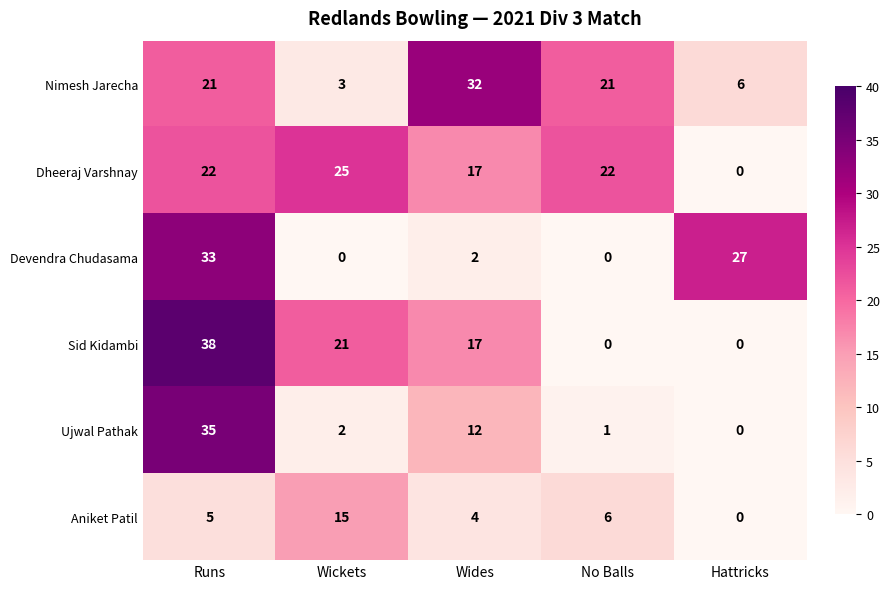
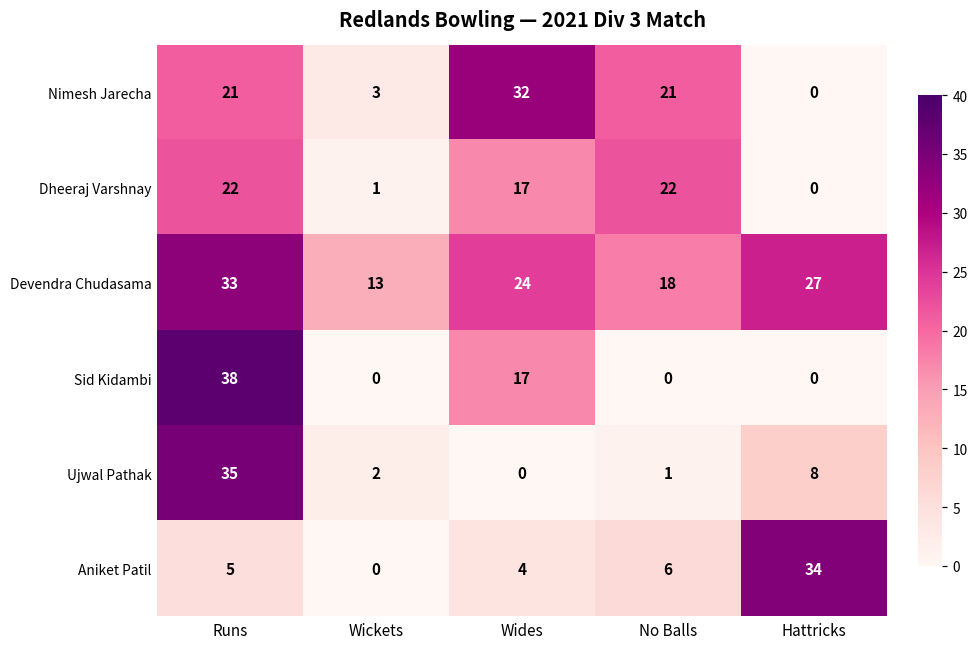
  {
    "Nimesh Jarecha": {
      "Runs": 21,
      "Wickets": 3,
      "Wides": 32,
      "No Balls": 21,
-     "Hattricks": 6
+     "Hattricks": 0
    },
    "Dheeraj Varshnay": {
      "Runs": 22,
-     "Wickets": 25,
+     "Wickets": 1,
      "Wides": 17,
      "No Balls": 22,
      "Hattricks": 0
    },
    "Devendra Chudasama": {
      "Runs": 33,
-     "Wickets": 0,
-     "Wides": 2,
-     "No Balls": 0,
+     "Wickets": 13,
+     "Wides": 24,
+     "No Balls": 18,
      "Hattricks": 27
    },
    "Sid Kidambi": {
      "Runs": 38,
-     "Wickets": 21,
+     "Wickets": 0,
      "Wides": 17,
      "No Balls": 0,
      "Hattricks": 0
    },
    "Ujwal Pathak": {
      "Runs": 35,
      "Wickets": 2,
-     "Wides": 12,
+     "Wides": 0,
      "No Balls": 1,
-     "Hattricks": 0
+     "Hattricks": 8
    },
    "Aniket Patil": {
      "Runs": 5,
-     "Wickets": 15,
+     "Wickets": 0,
      "Wides": 4,
      "No Balls": 6,
-     "Hattricks": 0
+     "Hattricks": 34
    }
  }
